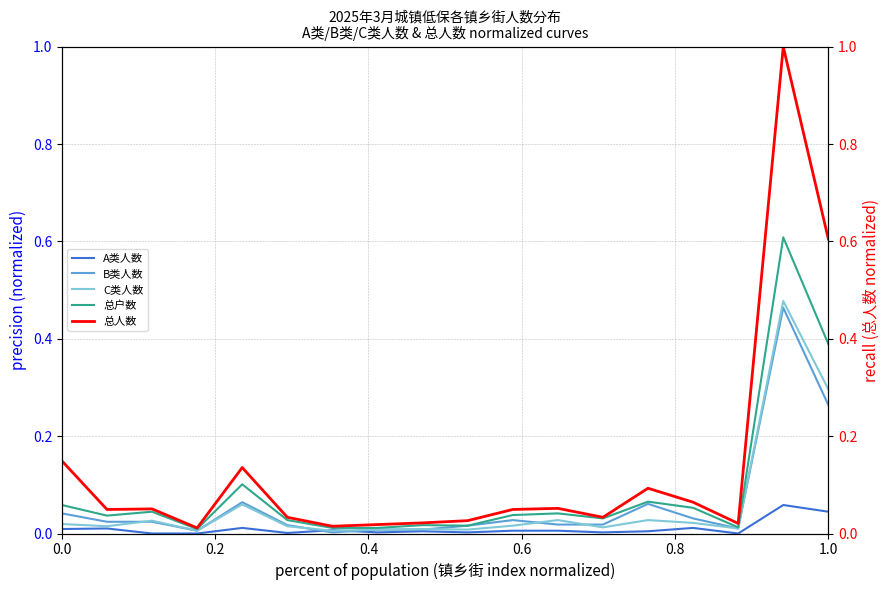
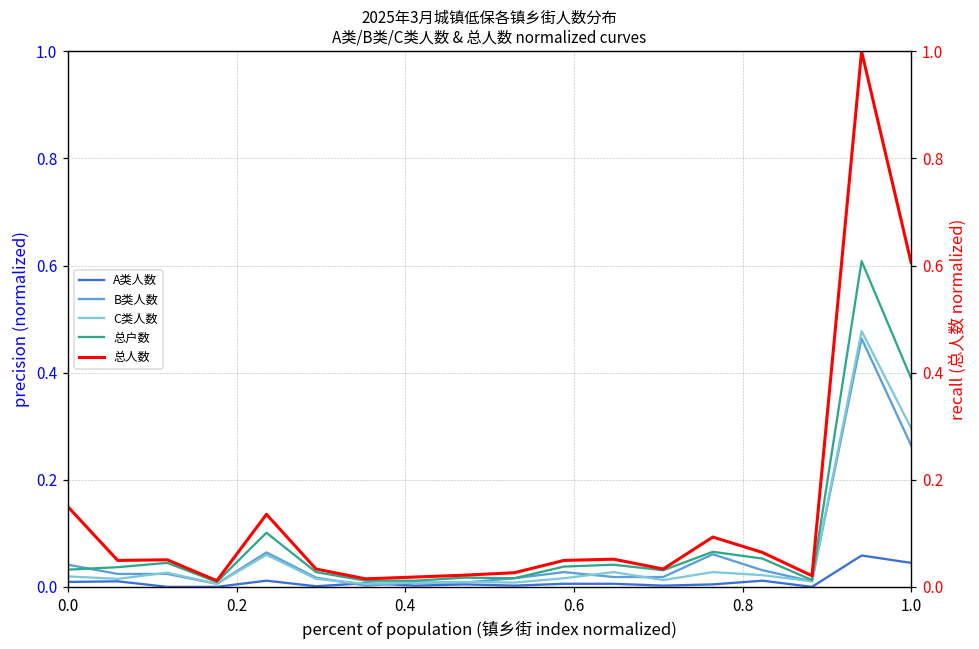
  {
    "总户数": {
-     "0.0": 0.06,
+     "0.0": 0.03,
      "1.0": 0.39
    },
    "总人数": {
      "0.0": 0.15,
      "1.0": 0.61
    }
  }
